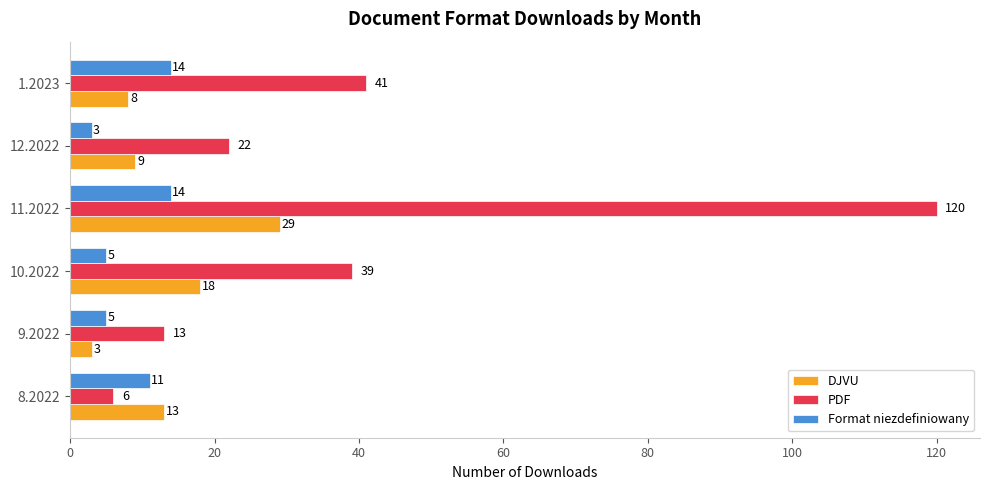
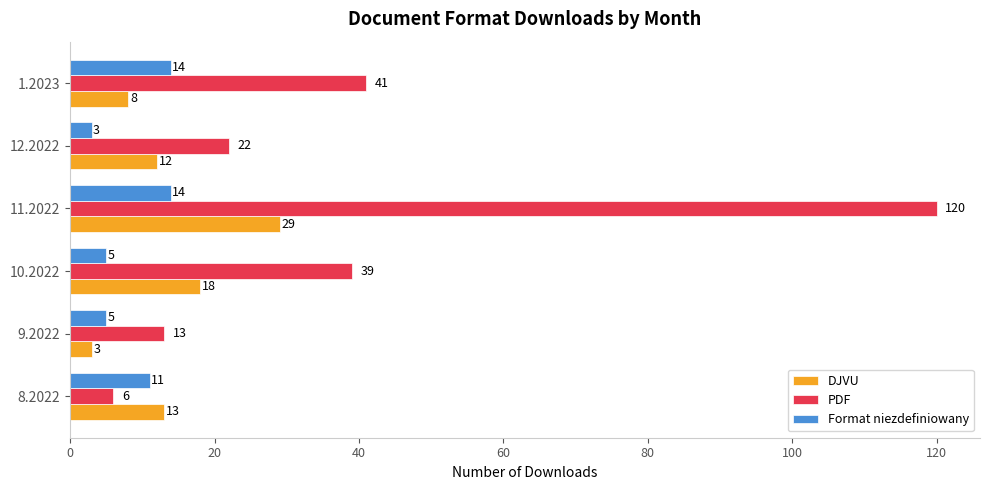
  {
    "DJVU": {
      "1.2023": 8,
-     "12.2022": 9,
+     "12.2022": 12,
      "11.2022": 29,
      "10.2022": 18,
      "9.2022": 3,
      "8.2022": 13
    },
    "PDF": {
      "1.2023": 41,
      "12.2022": 22,
      "11.2022": 120,
      "10.2022": 39,
      "9.2022": 13,
      "8.2022": 6
    },
    "Format niezdefiniowany": {
      "1.2023": 14,
      "12.2022": 3,
      "11.2022": 14,
      "10.2022": 5,
      "9.2022": 5,
      "8.2022": 11
    }
  }
